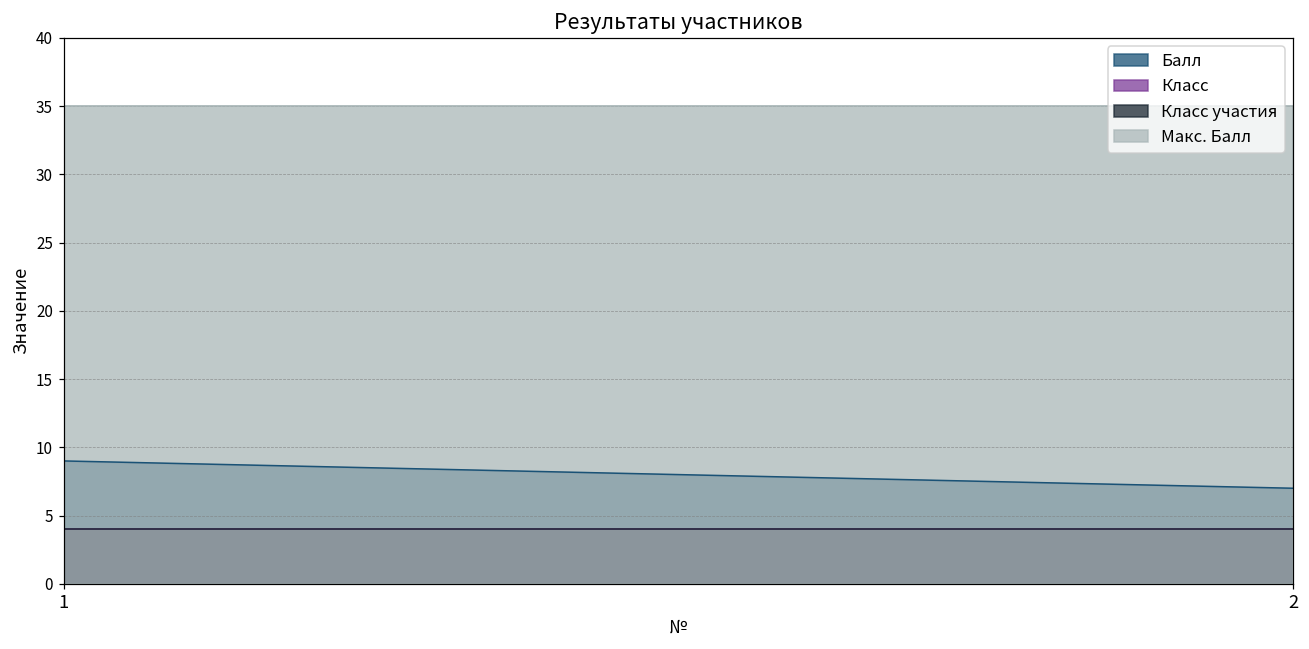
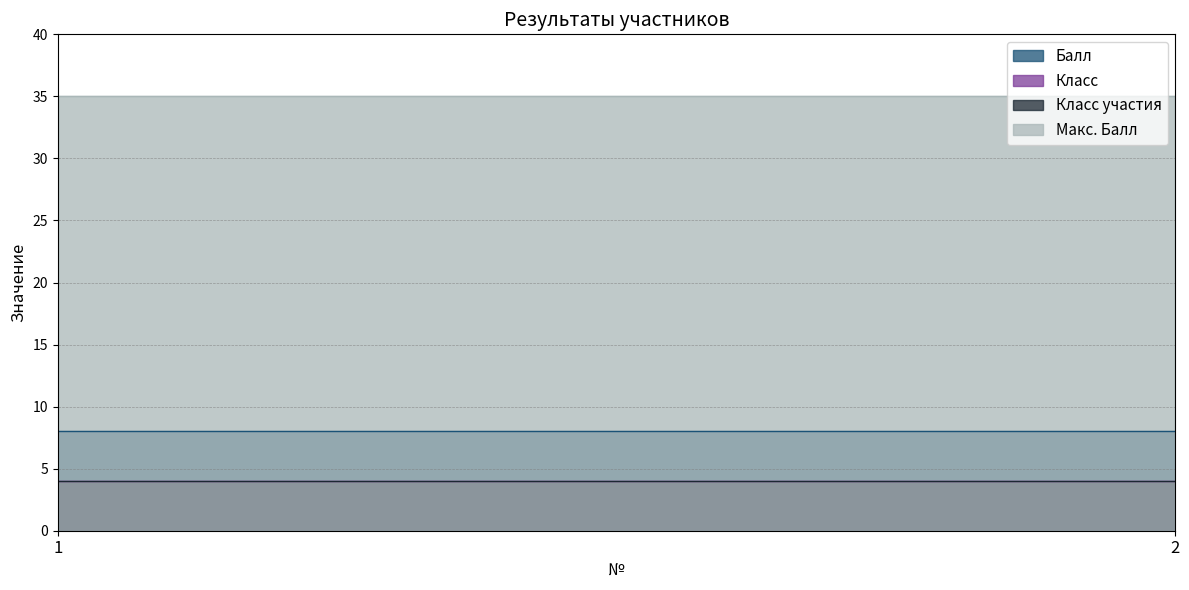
  {
    "Балл": {
-     "1": 9,
-     "2": 7
+     "1": 8,
+     "2": 8
    },
    "Класс участия": {
      "1": 4,
      "2": 4
    },
    "Макс. Балл": {
      "1": 35,
      "2": 35
    }
  }
